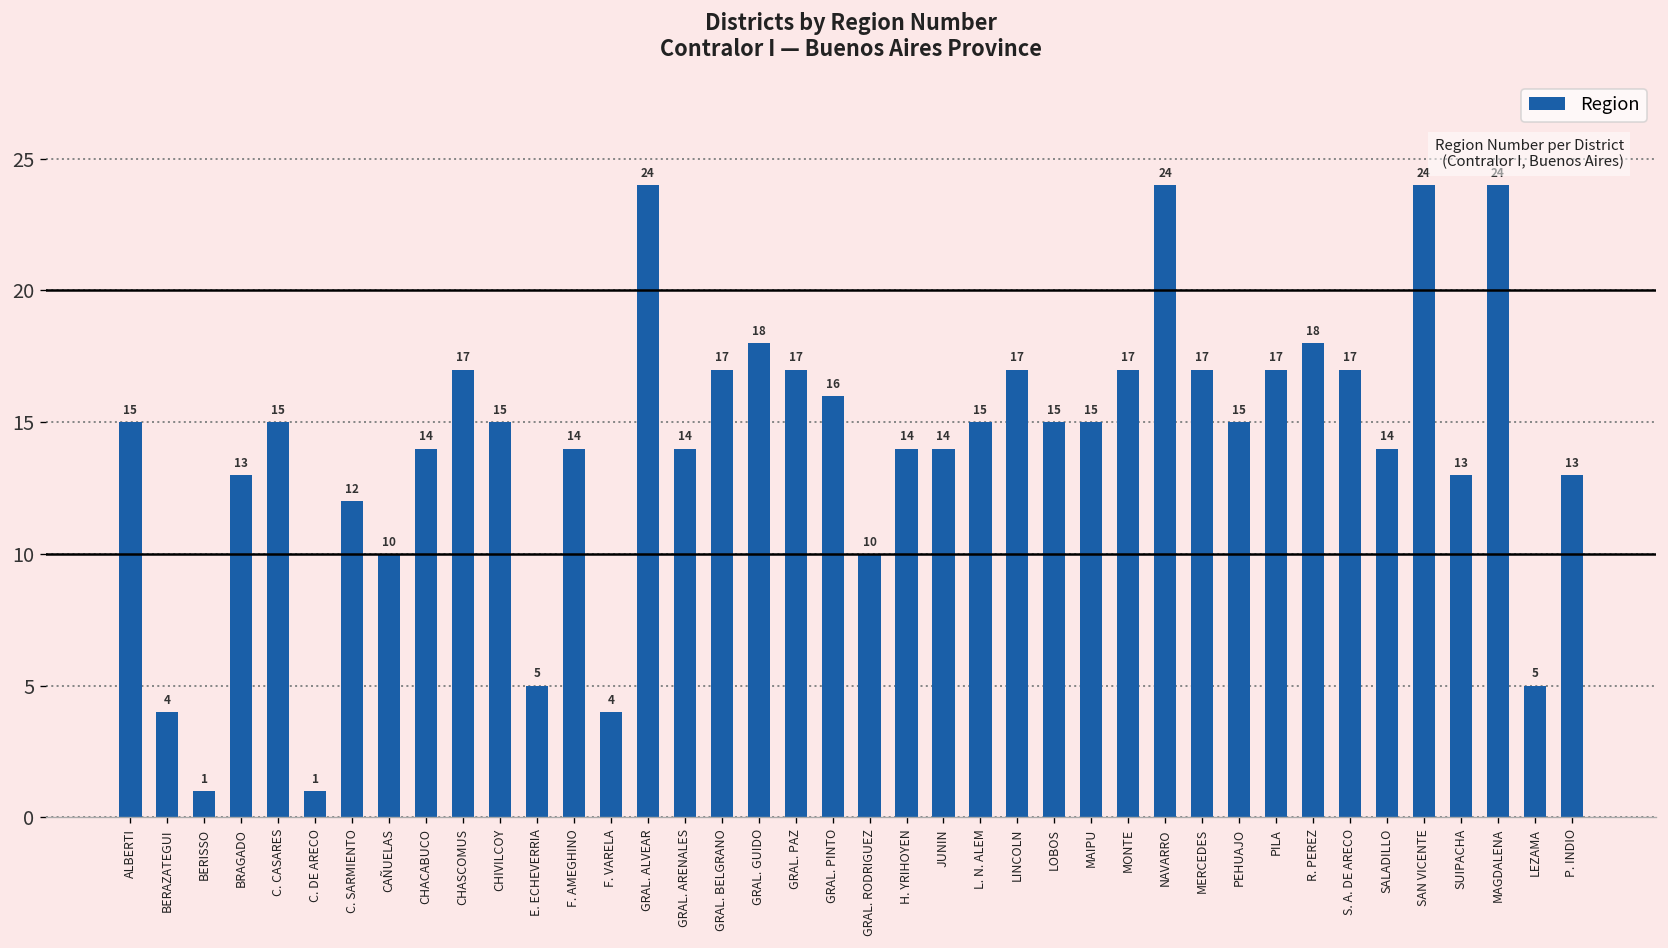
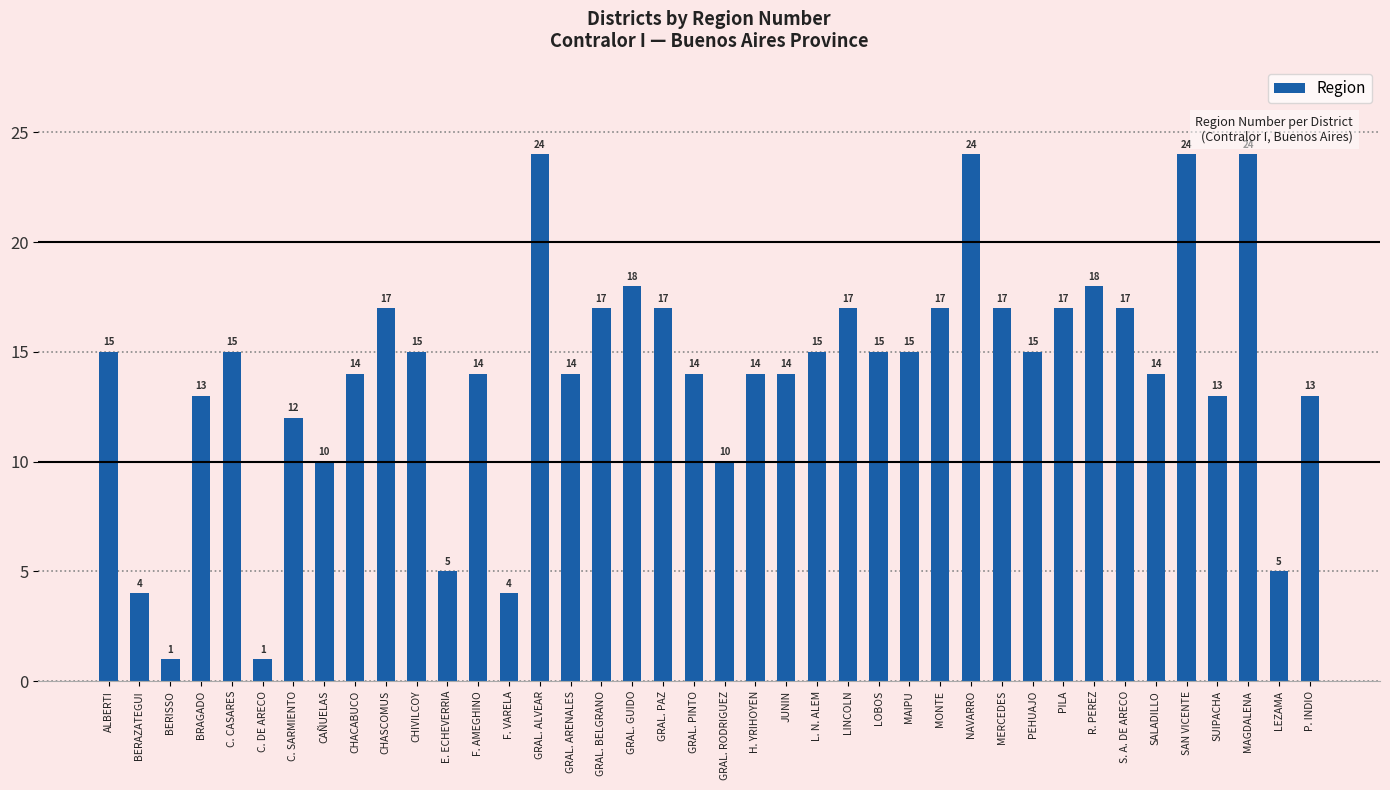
  {
    "ALBERTI": 15,
    "BERAZATEGUI": 4,
    "BERISSO": 1,
    "BRAGADO": 13,
    "C. CASARES": 15,
    "C. DE ARECO": 1,
    "C. SARMIENTO": 12,
    "CAÑUELAS": 10,
    "CHACABUCO": 14,
    "CHASCOMUS": 17,
    "CHIVILCOY": 15,
    "E. ECHEVERRIA": 5,
    "F. AMEGHINO": 14,
    "F. VARELA": 4,
    "GRAL. ALVEAR": 24,
    "GRAL. ARENALES": 14,
    "GRAL. BELGRANO": 17,
    "GRAL. GUIDO": 18,
    "GRAL. PAZ": 17,
-   "GRAL. PINTO": 16,
+   "GRAL. PINTO": 14,
    "GRAL. RODRIGUEZ": 10,
    "H. YRIHOYEN": 14,
    "JUNIN": 14,
    "L. N. ALEM": 15,
    "LINCOLN": 17,
    "LOBOS": 15,
    "MAIPU": 15,
    "MONTE": 17,
    "NAVARRO": 24,
    "MERCEDES": 17,
    "PEHUAJO": 15,
    "PILA": 17,
    "R. PEREZ": 18,
    "S. A. DE ARECO": 17,
    "SALADILLO": 14,
    "SUIPACHA": 13,
    "LEZAMA": 5,
    "P. INDIO": 13
  }
